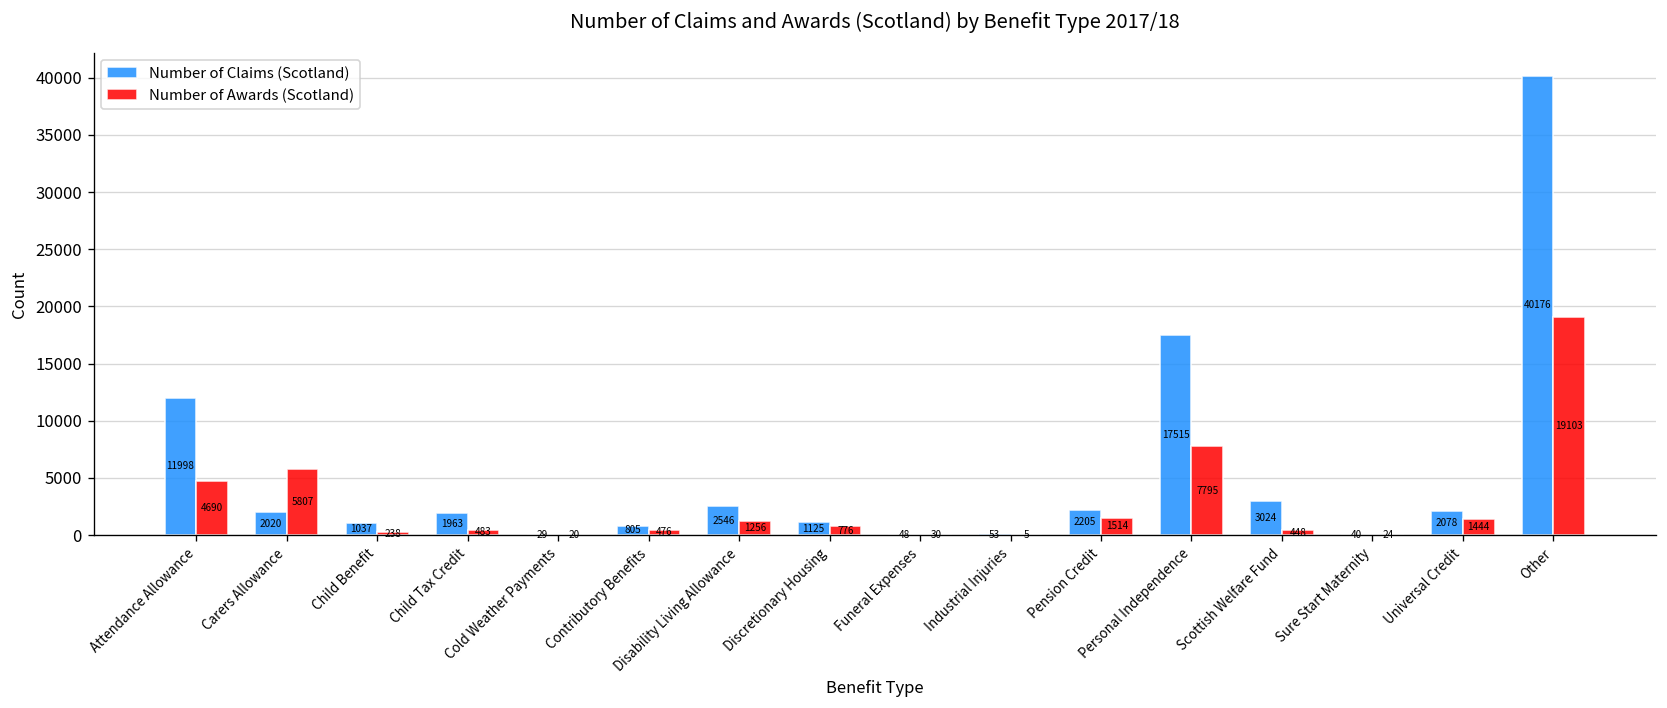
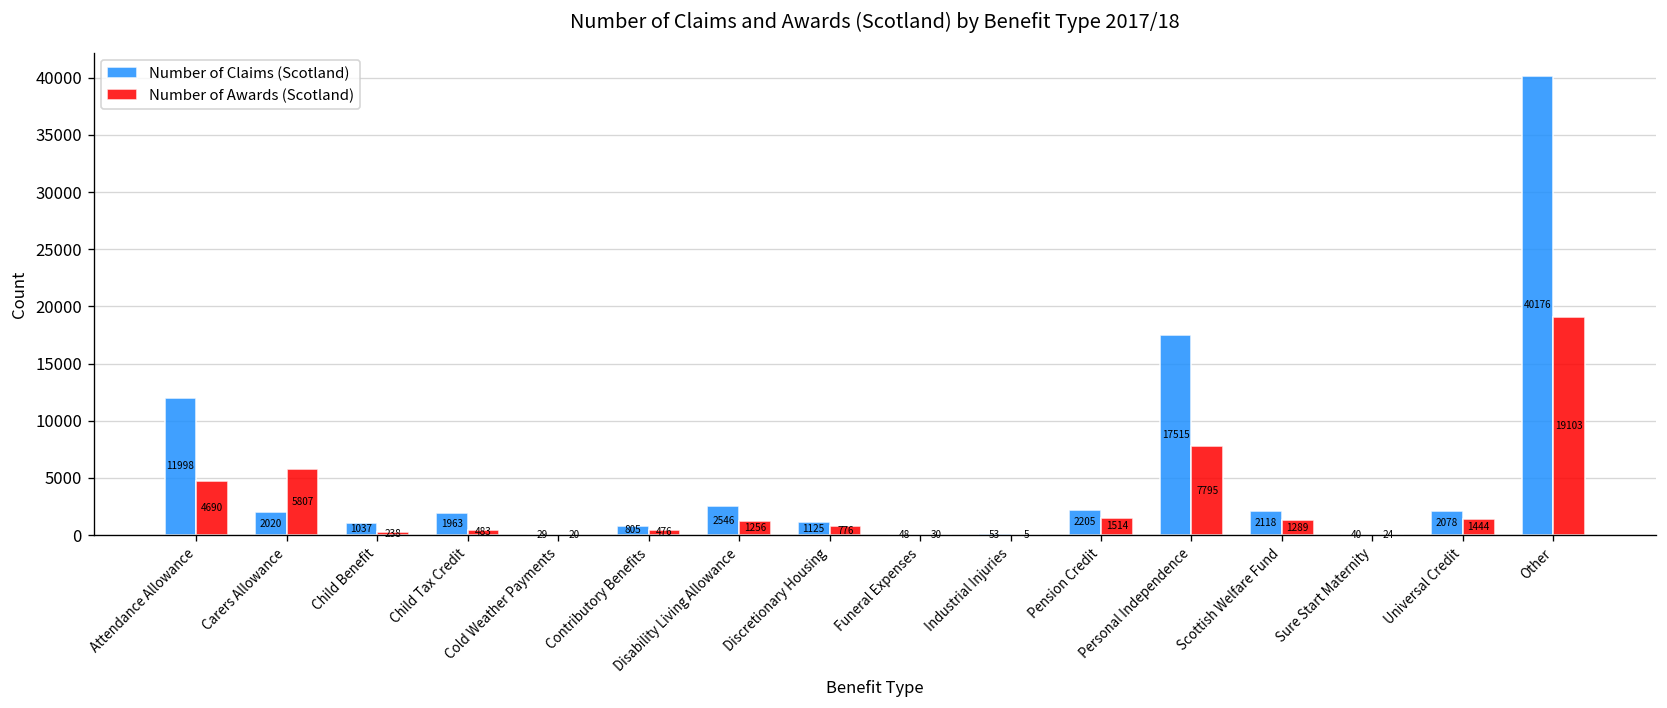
  {
    "Number of Claims (Scotland)": {
      "Attendance Allowance": 11998,
      "Carers Allowance": 2020,
      "Child Benefit": 1037,
      "Child Tax Credit": 1963,
      "Cold Weather Payments": 29,
      "Contributory Benefits": 805,
      "Disability Living Allowance": 2546,
      "Discretionary Housing": 1125,
      "Funeral Expenses": 48,
      "Industrial Injuries": 53,
      "Pension Credit": 2205,
      "Personal Independence": 17515,
-     "Scottish Welfare Fund": 3024,
+     "Scottish Welfare Fund": 2118,
      "Sure Start Maternity": 40,
      "Universal Credit": 2078,
      "Other": 40176
    },
    "Number of Awards (Scotland)": {
      "Attendance Allowance": 4690,
      "Carers Allowance": 5807,
      "Child Benefit": 238,
      "Child Tax Credit": 483,
      "Cold Weather Payments": 20,
      "Contributory Benefits": 476,
      "Disability Living Allowance": 1256,
      "Discretionary Housing": 776,
      "Funeral Expenses": 30,
      "Industrial Injuries": 5,
      "Pension Credit": 1514,
      "Personal Independence": 7795,
-     "Scottish Welfare Fund": 448,
+     "Scottish Welfare Fund": 1289,
      "Sure Start Maternity": 24,
      "Universal Credit": 1444,
      "Other": 19103
    }
  }
